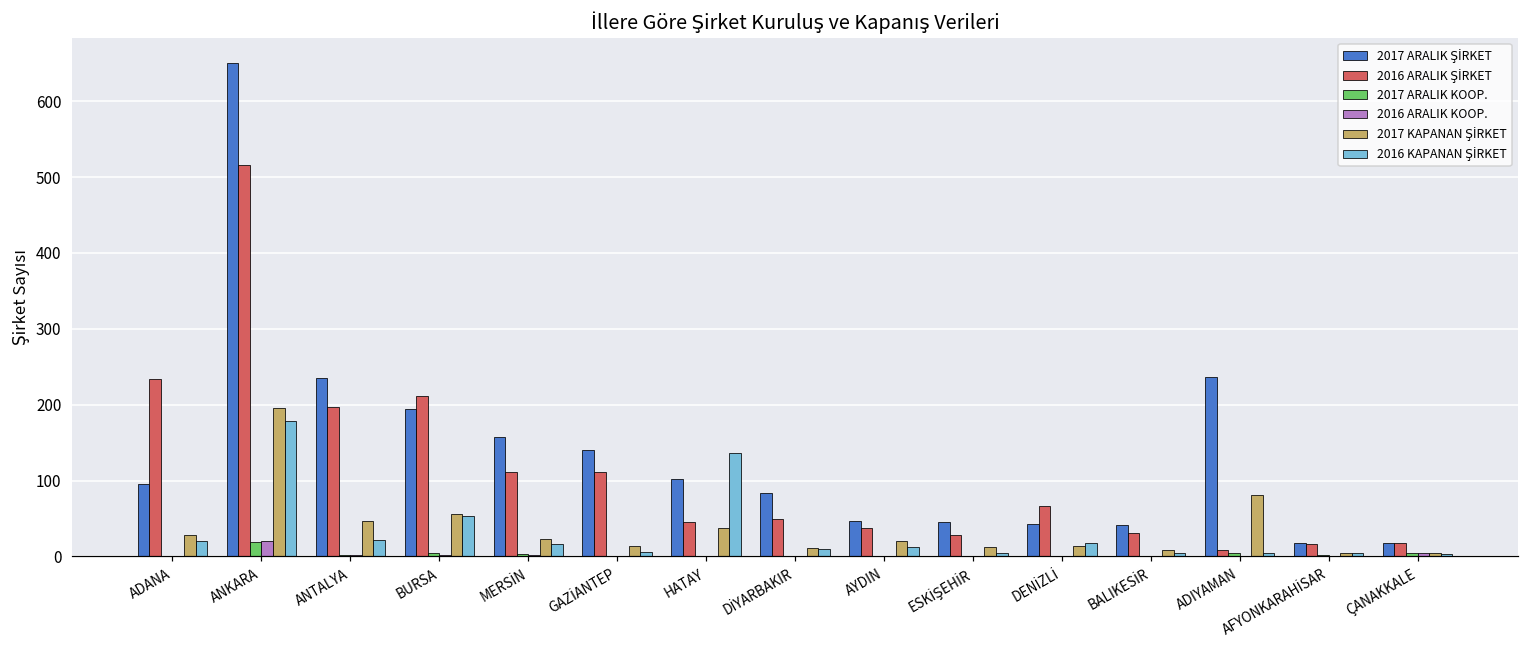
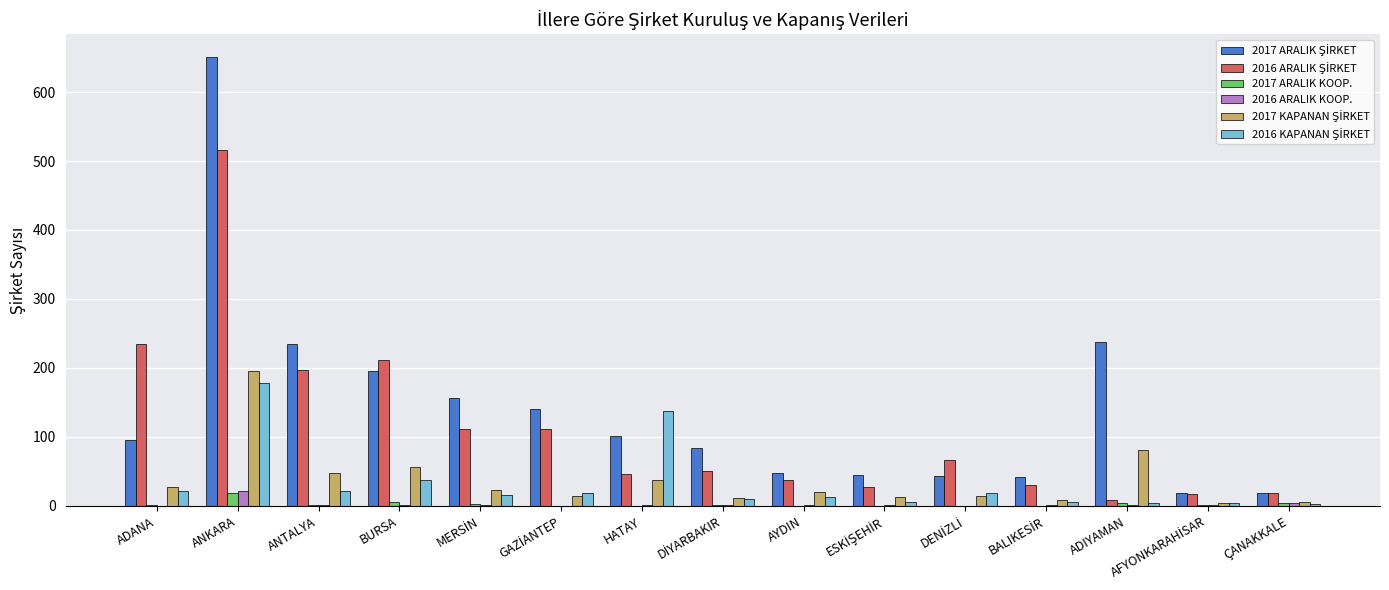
  {
    "2017 ARALIK ŞİRKET": {
      "ADANA": 100,
      "ANKARA": 650,
      "ANTALYA": 240,
      "BURSA": 200,
      "MERSİN": 160,
      "GAZİANTEP": 140,
      "HATAY": 100,
      "DİYARBAKIR": 80,
      "AYDIN": 50,
      "ESKİŞEHİR": 50,
      "DENİZLİ": 40,
      "BALIKESİR": 40,
      "ADIYAMAN": 240,
      "AFYONKARAHİSAR": 20,
      "ÇANAKKALE": 20
    },
    "2016 ARALIK ŞİRKET": {
      "ADANA": 230,
      "ANKARA": 520,
      "ANTALYA": 200,
      "BURSA": 210,
      "MERSİN": 110,
      "GAZİANTEP": 110,
      "HATAY": 50,
      "DİYARBAKIR": 50,
      "AYDIN": 40,
      "ESKİŞEHİR": 30,
      "DENİZLİ": 70,
      "BALIKESİR": 30,
      "ADIYAMAN": 10,
      "AFYONKARAHİSAR": 20,
      "ÇANAKKALE": 20
    },
    "2017 ARALIK KOOP.": {
      "ANKARA": 20,
      "BURSA": 10,
      "GAZİANTEP": 0,
      "HATAY": 0,
      "AYDIN": 0,
      "ESKİŞEHİR": 0,
      "DENİZLİ": 0,
      "BALIKESİR": 0,
      "ADIYAMAN": 0,
      "ÇANAKKALE": 0
    },
    "2016 ARALIK KOOP.": {
      "ADANA": 0,
      "ANKARA": 20,
      "GAZİANTEP": 0,
      "DENİZLİ": 0,
      "ÇANAKKALE": 0
    },
    "2017 KAPANAN ŞİRKET": {
      "ADANA": 30,
      "ANKARA": 200,
      "ANTALYA": 50,
      "BURSA": 60,
      "MERSİN": 20,
      "GAZİANTEP": 10,
      "HATAY": 40,
      "DİYARBAKIR": 10,
      "AYDIN": 20,
      "ESKİŞEHİR": 10,
      "DENİZLİ": 10,
      "BALIKESİR": 10,
      "ADIYAMAN": 80,
      "AFYONKARAHİSAR": 0,
      "ÇANAKKALE": 10
    },
    "2016 KAPANAN ŞİRKET": {
      "ADANA": 20,
      "ANKARA": 180,
      "ANTALYA": 20,
-     "BURSA": 50,
+     "BURSA": 40,
      "MERSİN": 20,
-     "GAZİANTEP": 10,
+     "GAZİANTEP": 20,
      "HATAY": 140,
      "DİYARBAKIR": 10,
      "AYDIN": 10,
      "ESKİŞEHİR": 10,
      "DENİZLİ": 20,
      "BALIKESİR": 10,
      "ADIYAMAN": 0,
      "AFYONKARAHİSAR": 0
    }
  }
